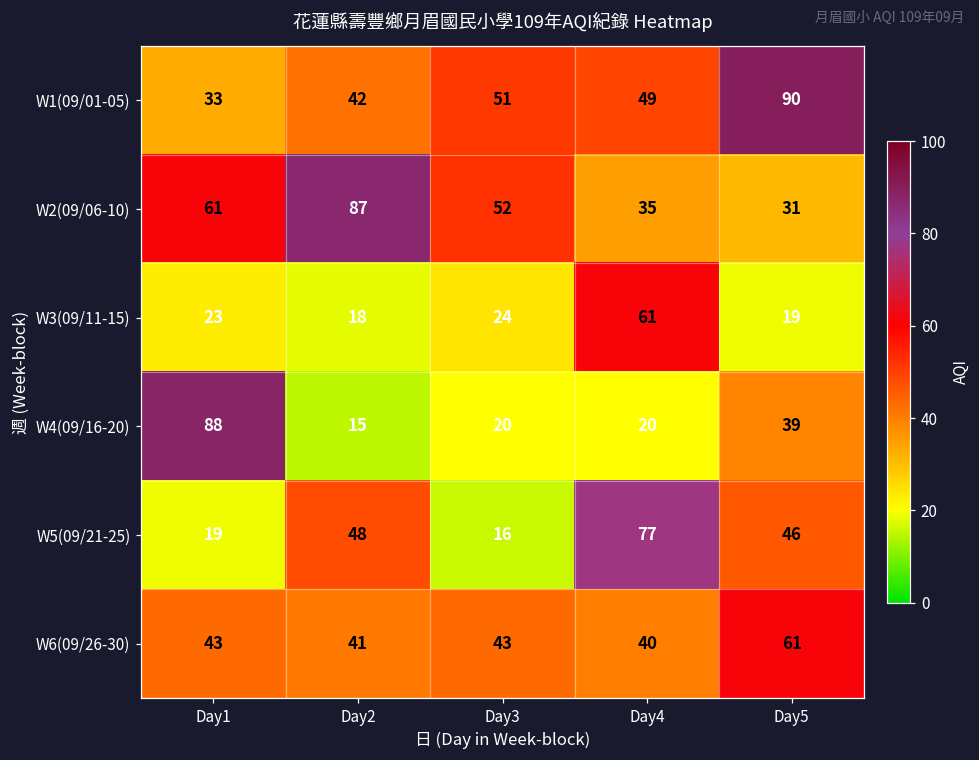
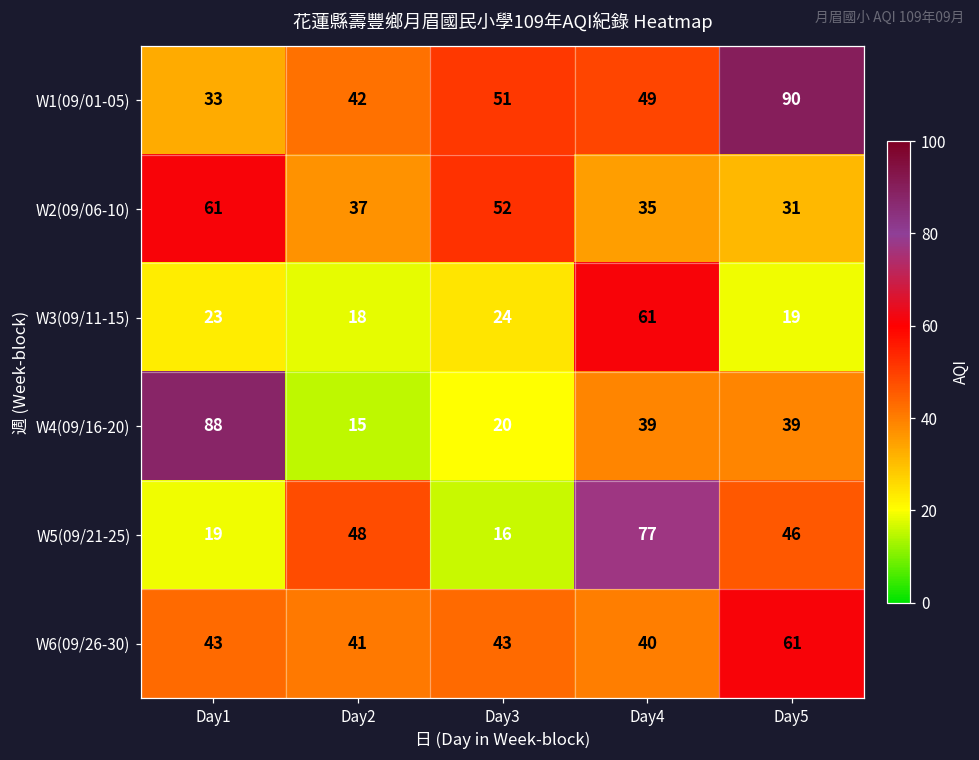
  {
    "W1(09/01-05)": {
      "Day1": 33,
      "Day2": 42,
      "Day3": 51,
      "Day4": 49,
      "Day5": 90
    },
    "W2(09/06-10)": {
      "Day1": 61,
-     "Day2": 87,
+     "Day2": 37,
      "Day3": 52,
      "Day4": 35,
      "Day5": 31
    },
    "W3(09/11-15)": {
      "Day1": 23,
      "Day2": 18,
      "Day3": 24,
      "Day4": 61,
      "Day5": 19
    },
    "W4(09/16-20)": {
      "Day1": 88,
      "Day2": 15,
      "Day3": 20,
-     "Day4": 20,
+     "Day4": 39,
      "Day5": 39
    },
    "W5(09/21-25)": {
      "Day1": 19,
      "Day2": 48,
      "Day3": 16,
      "Day4": 77,
      "Day5": 46
    },
    "W6(09/26-30)": {
      "Day1": 43,
      "Day2": 41,
      "Day3": 43,
      "Day4": 40,
      "Day5": 61
    }
  }
